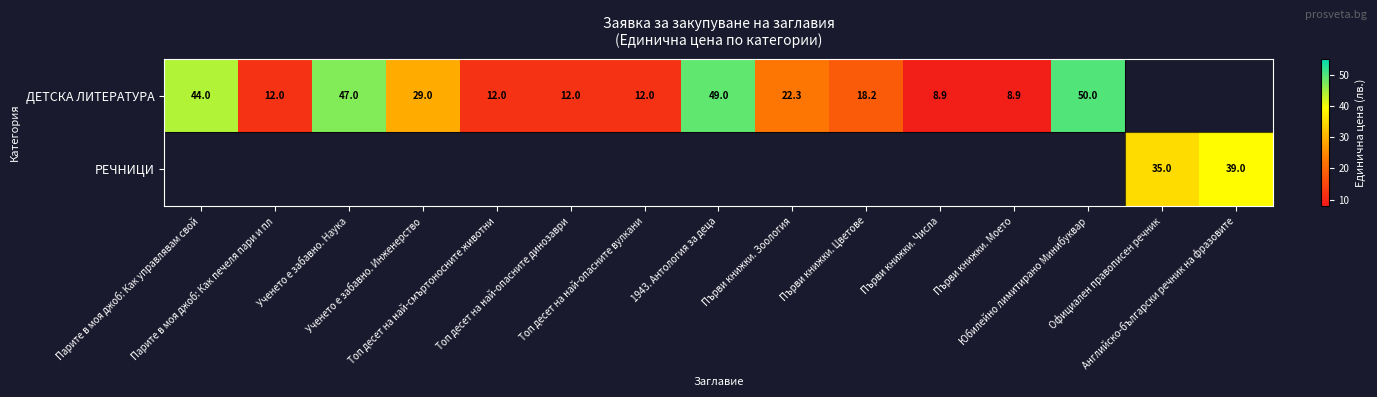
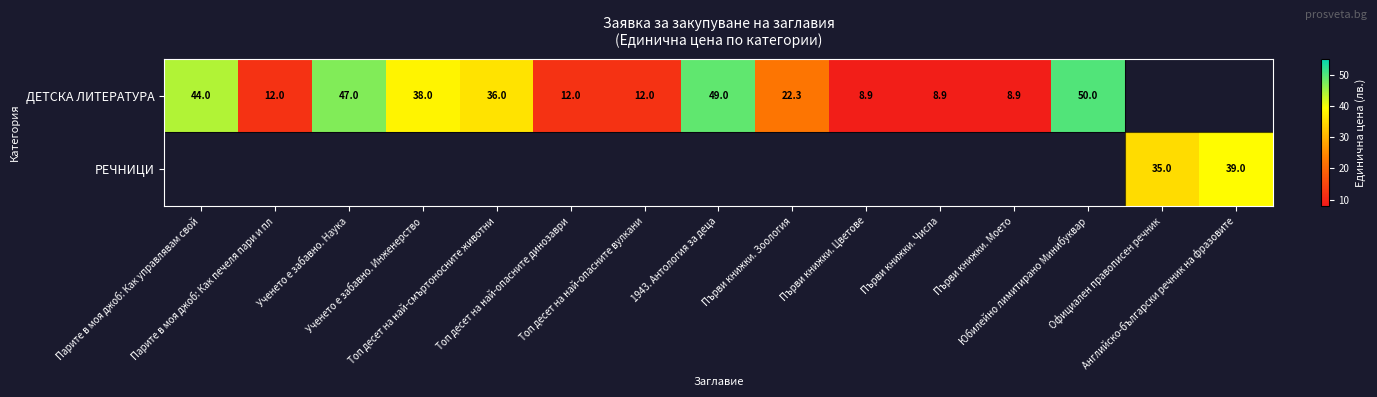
  {
    "ДЕТСКА ЛИТЕРАТУРА": {
      "Парите в моя джоб: Как управлявам свой": 44.0,
      "Парите в моя джоб: Как печеля пари и пл": 12.0,
      "Ученето е забавно. Наука": 47.0,
-     "Ученето е забавно. Инженерство": 29.0,
-     "Топ десет на най-смъртоносните животни": 12.0,
+     "Ученето е забавно. Инженерство": 38.0,
+     "Топ десет на най-смъртоносните животни": 36.0,
      "Топ десет на най-опасните динозаври": 12.0,
      "Топ десет на най-опасните вулкани": 12.0,
      "1943. Антология за деца": 49.0,
      "Първи книжки. Зоология": 22.3,
-     "Първи книжки. Цветове": 18.2,
+     "Първи книжки. Цветове": 8.9,
      "Първи книжки. Числа": 8.9,
      "Първи книжки. Моето": 8.9,
      "Юбилейно лимитирано Минибуквар": 50.0
    },
    "РЕЧНИЦИ": {
      "Официален правописен речник": 35.0,
      "Английско-български речник на фразовите": 39.0
    }
  }
